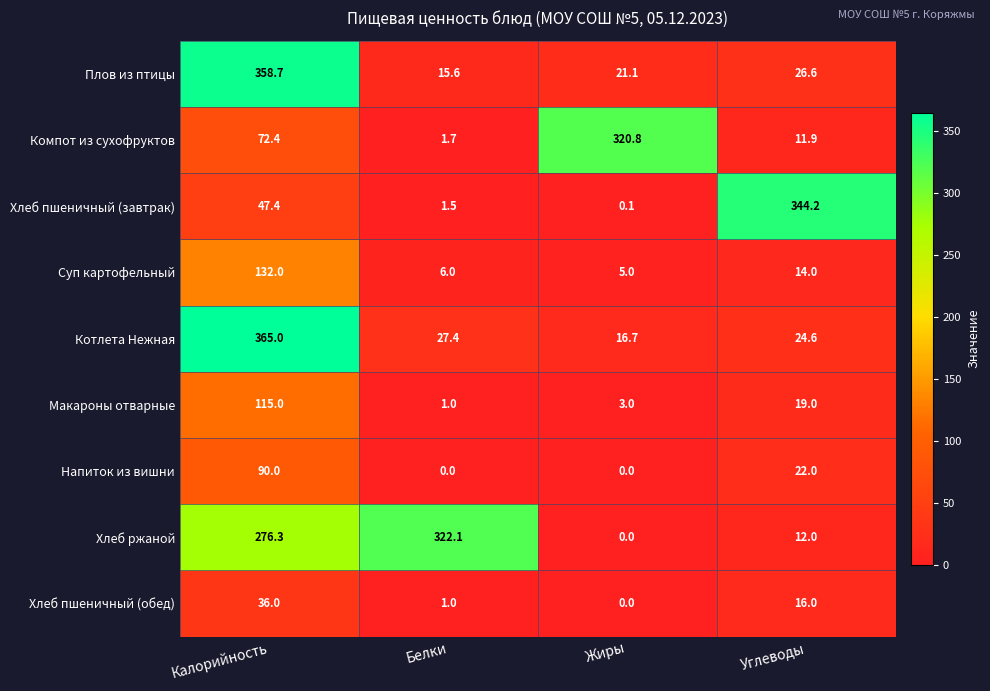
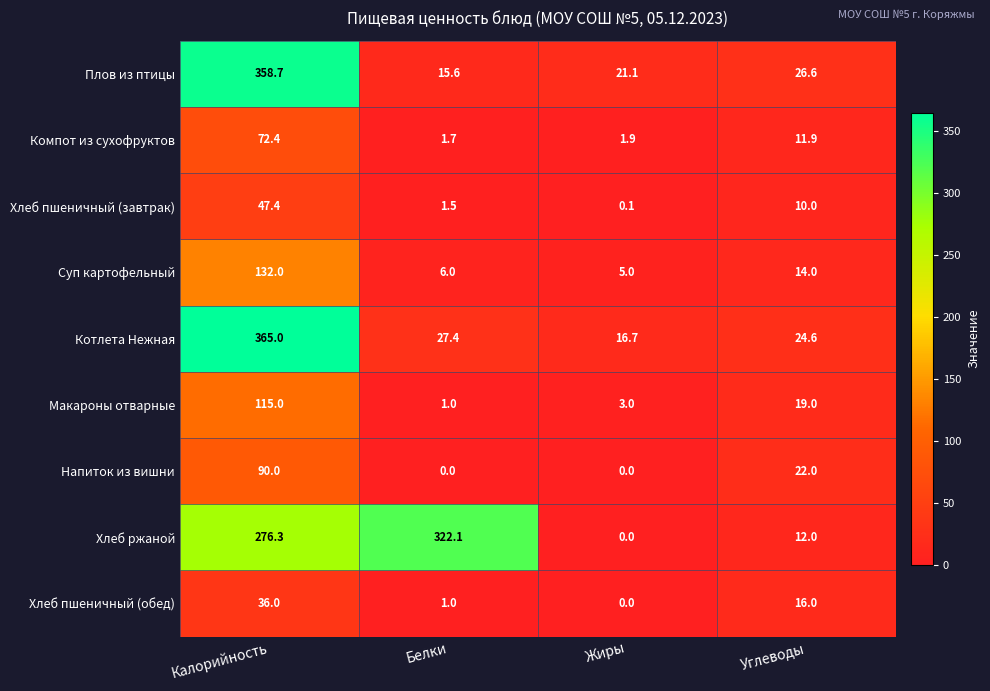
  {
    "Плов из птицы": {
      "Калорийность": 358.7,
      "Белки": 15.6,
      "Жиры": 21.1,
      "Углеводы": 26.6
    },
    "Компот из сухофруктов": {
      "Калорийность": 72.4,
      "Белки": 1.7,
-     "Жиры": 320.8,
+     "Жиры": 1.9,
      "Углеводы": 11.9
    },
    "Хлеб пшеничный (завтрак)": {
      "Калорийность": 47.4,
      "Белки": 1.5,
      "Жиры": 0.1,
-     "Углеводы": 344.2
+     "Углеводы": 10.0
    },
    "Суп картофельный": {
      "Калорийность": 132.0,
      "Белки": 6.0,
      "Жиры": 5.0,
      "Углеводы": 14.0
    },
    "Котлета Нежная": {
      "Калорийность": 365.0,
      "Белки": 27.4,
      "Жиры": 16.7,
      "Углеводы": 24.6
    },
    "Макароны отварные": {
      "Калорийность": 115.0,
      "Белки": 1.0,
      "Жиры": 3.0,
      "Углеводы": 19.0
    },
    "Напиток из вишни": {
      "Калорийность": 90.0,
      "Белки": 0.0,
      "Жиры": 0.0,
      "Углеводы": 22.0
    },
    "Хлеб ржаной": {
      "Калорийность": 276.3,
      "Белки": 322.1,
      "Жиры": 0.0,
      "Углеводы": 12.0
    },
    "Хлеб пшеничный (обед)": {
      "Калорийность": 36.0,
      "Белки": 1.0,
      "Жиры": 0.0,
      "Углеводы": 16.0
    }
  }
